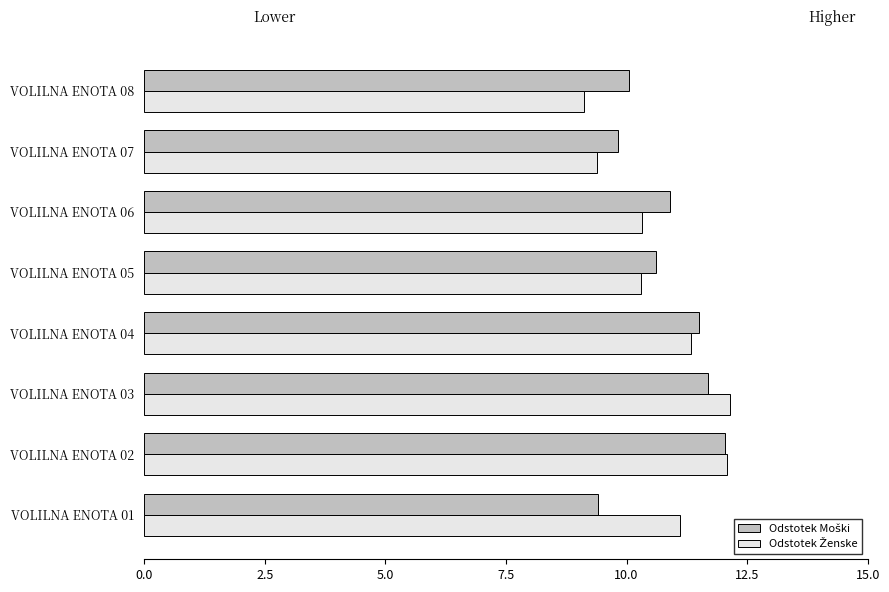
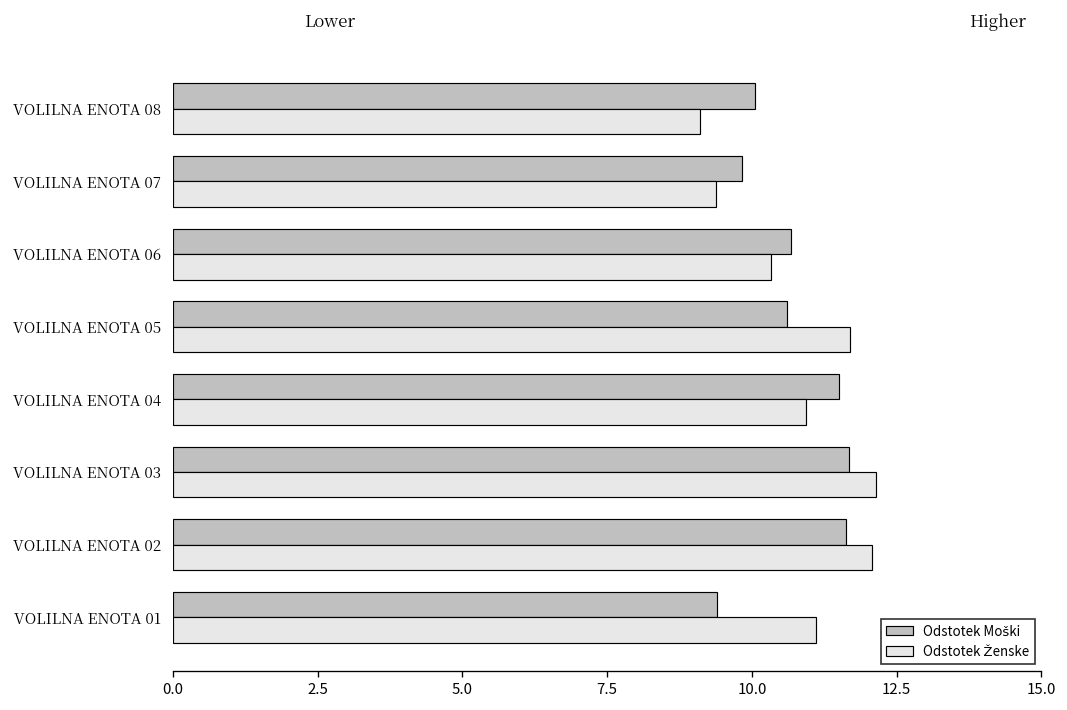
  {
    "Odstotek Moški": {
      "VOLILNA ENOTA 08": 10.1,
      "VOLILNA ENOTA 07": 9.8,
-     "VOLILNA ENOTA 06": 10.9,
+     "VOLILNA ENOTA 06": 10.7,
      "VOLILNA ENOTA 05": 10.6,
      "VOLILNA ENOTA 04": 11.5,
      "VOLILNA ENOTA 03": 11.7,
-     "VOLILNA ENOTA 02": 12.1,
+     "VOLILNA ENOTA 02": 11.6,
      "VOLILNA ENOTA 01": 9.4
    },
    "Odstotek Ženske": {
      "VOLILNA ENOTA 08": 9.1,
      "VOLILNA ENOTA 07": 9.4,
      "VOLILNA ENOTA 06": 10.3,
-     "VOLILNA ENOTA 05": 10.3,
-     "VOLILNA ENOTA 04": 11.3,
+     "VOLILNA ENOTA 05": 11.7,
+     "VOLILNA ENOTA 04": 10.9,
      "VOLILNA ENOTA 03": 12.2,
      "VOLILNA ENOTA 02": 12.1,
      "VOLILNA ENOTA 01": 11.1
    }
  }
